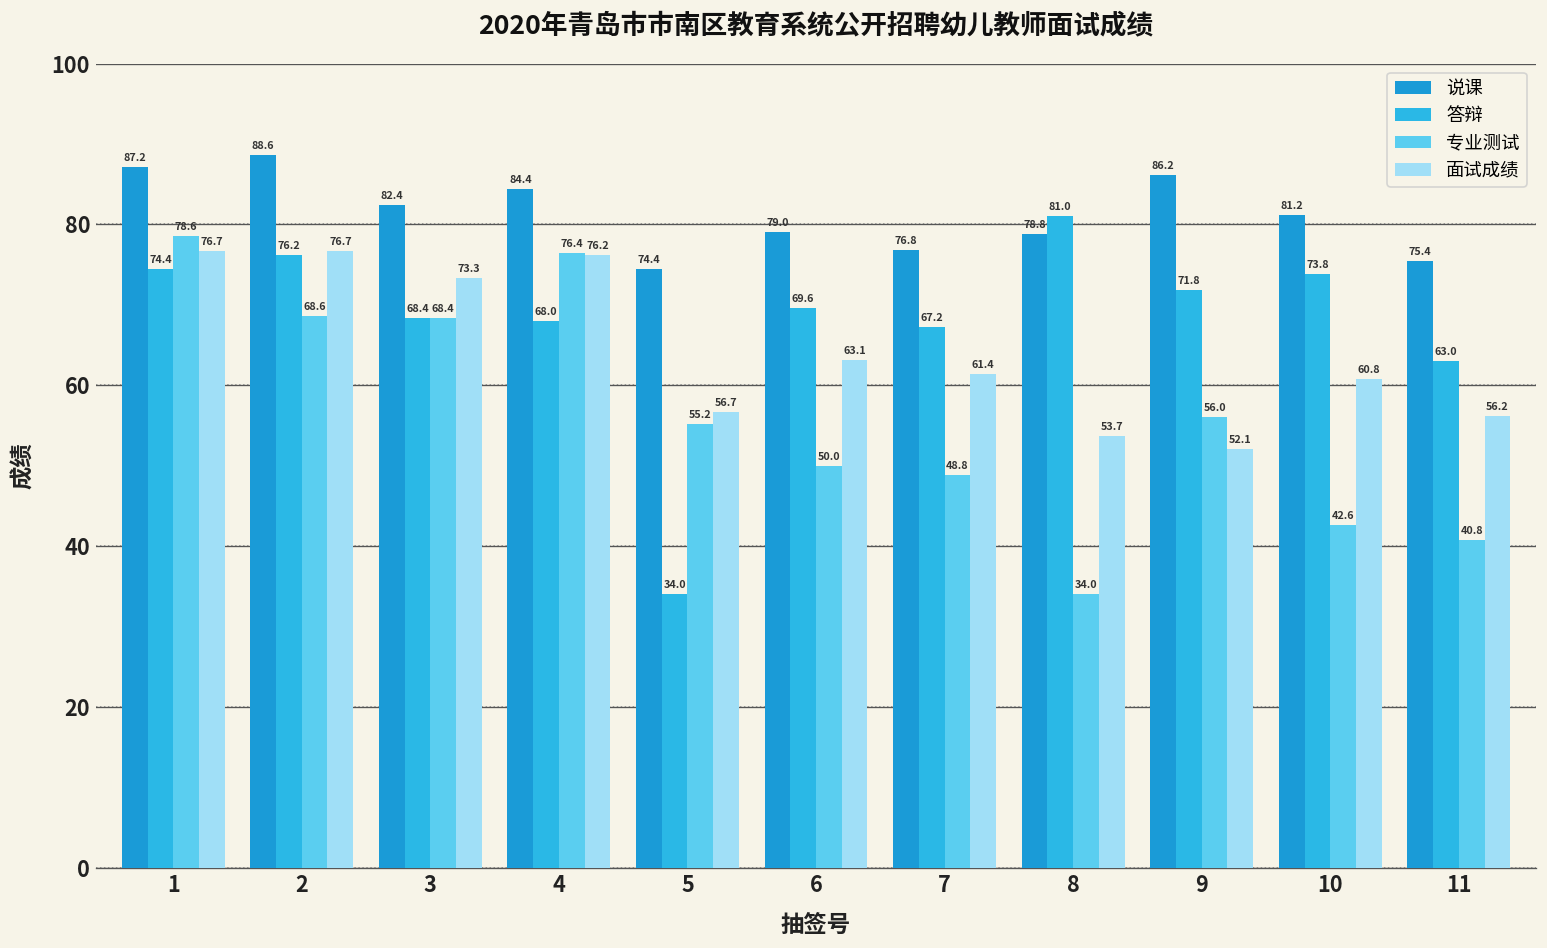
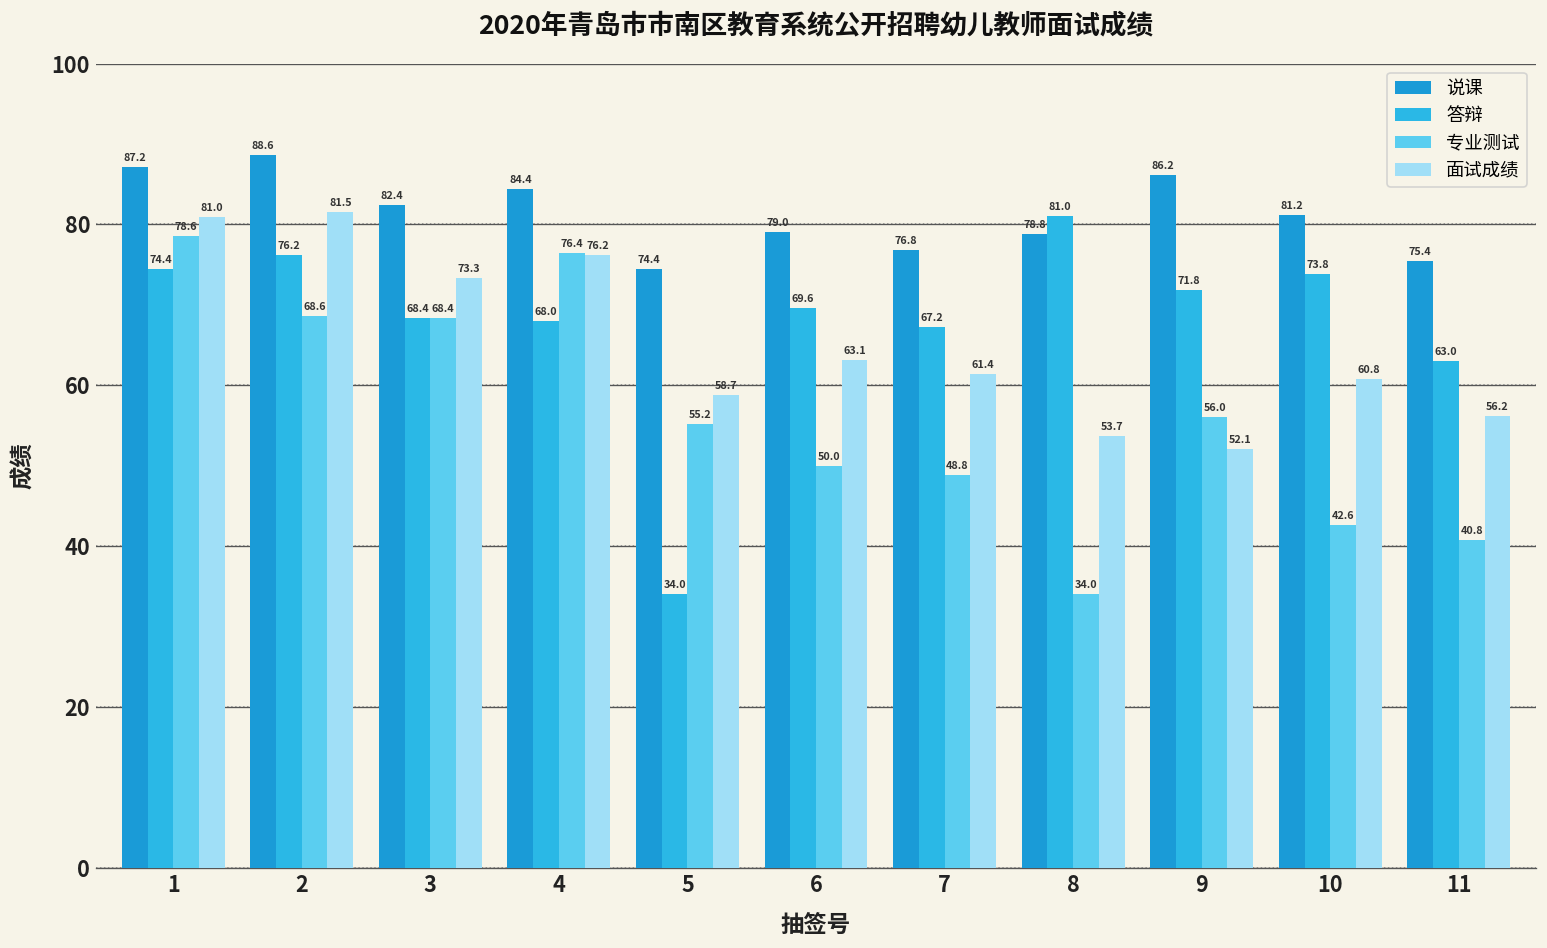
  {
    "面试成绩": {
-     "1": 76.7,
-     "2": 76.7,
+     "1": 81.0,
+     "2": 81.5,
      "3": 73.3,
      "4": 76.2,
-     "5": 56.7,
+     "5": 58.7,
      "6": 63.1,
      "7": 61.4,
      "8": 53.7,
      "9": 52.1,
      "10": 60.8,
      "11": 56.2
    }
  }
